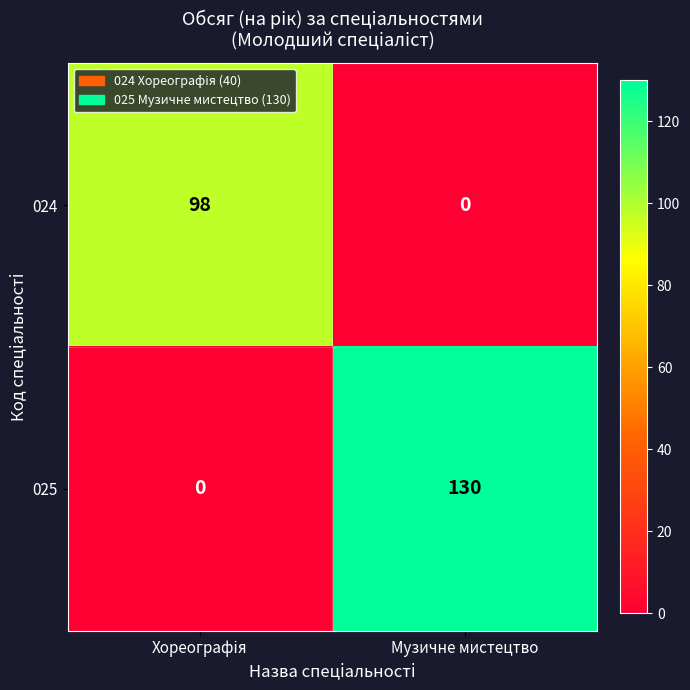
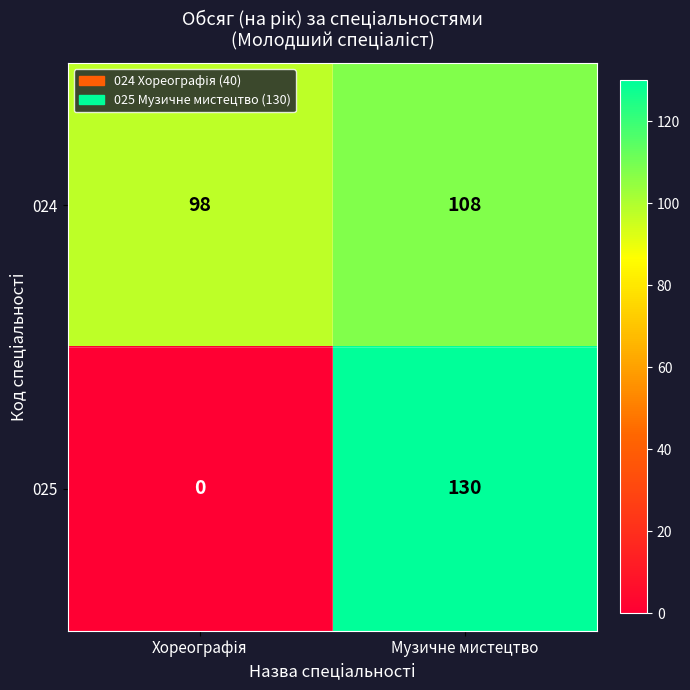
  {
    "024": {
      "Хореографія": 98,
-     "Музичне мистецтво": 0
+     "Музичне мистецтво": 108
    },
    "025": {
      "Хореографія": 0,
      "Музичне мистецтво": 130
    }
  }
